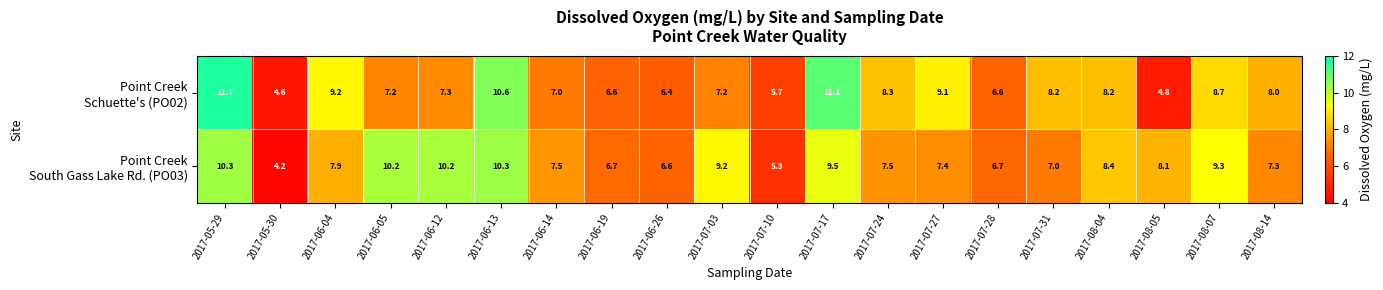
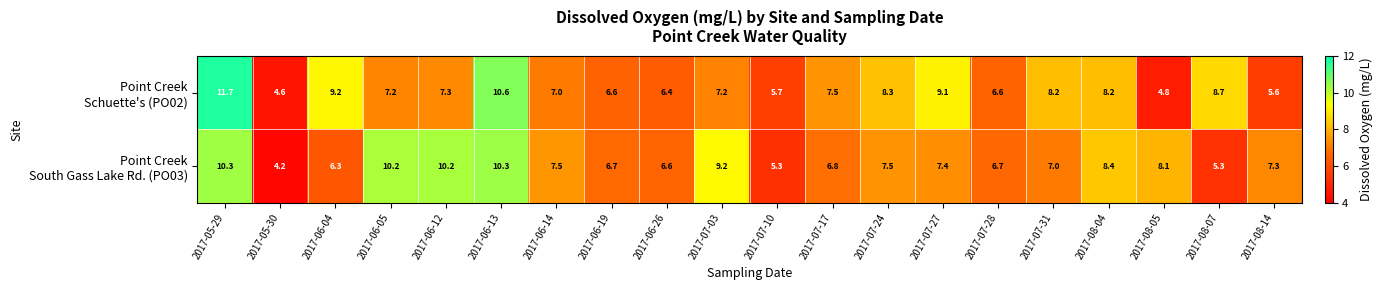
  {
    "Point Creek Schuette's (PO02)": {
      "2017-05-29": 11.7,
      "2017-05-30": 4.6,
      "2017-06-04": 9.2,
      "2017-06-05": 7.2,
      "2017-06-12": 7.3,
      "2017-06-13": 10.6,
      "2017-06-14": 7.0,
      "2017-06-19": 6.6,
      "2017-06-26": 6.4,
      "2017-07-03": 7.2,
      "2017-07-10": 5.7,
-     "2017-07-17": 11.1,
+     "2017-07-17": 7.5,
      "2017-07-24": 8.3,
      "2017-07-27": 9.1,
      "2017-07-28": 6.6,
      "2017-07-31": 8.2,
      "2017-08-04": 8.2,
      "2017-08-05": 4.8,
      "2017-08-07": 8.7,
-     "2017-08-14": 8.0
+     "2017-08-14": 5.6
    },
    "Point Creek South Gass Lake Rd. (PO03)": {
      "2017-05-29": 10.3,
      "2017-05-30": 4.2,
-     "2017-06-04": 7.9,
+     "2017-06-04": 6.3,
      "2017-06-05": 10.2,
      "2017-06-12": 10.2,
      "2017-06-13": 10.3,
      "2017-06-14": 7.5,
      "2017-06-19": 6.7,
      "2017-06-26": 6.6,
      "2017-07-03": 9.2,
      "2017-07-10": 5.3,
-     "2017-07-17": 9.5,
+     "2017-07-17": 6.8,
      "2017-07-24": 7.5,
      "2017-07-27": 7.4,
      "2017-07-28": 6.7,
      "2017-07-31": 7.0,
      "2017-08-04": 8.4,
      "2017-08-05": 8.1,
-     "2017-08-07": 9.3,
+     "2017-08-07": 5.3,
      "2017-08-14": 7.3
    }
  }
